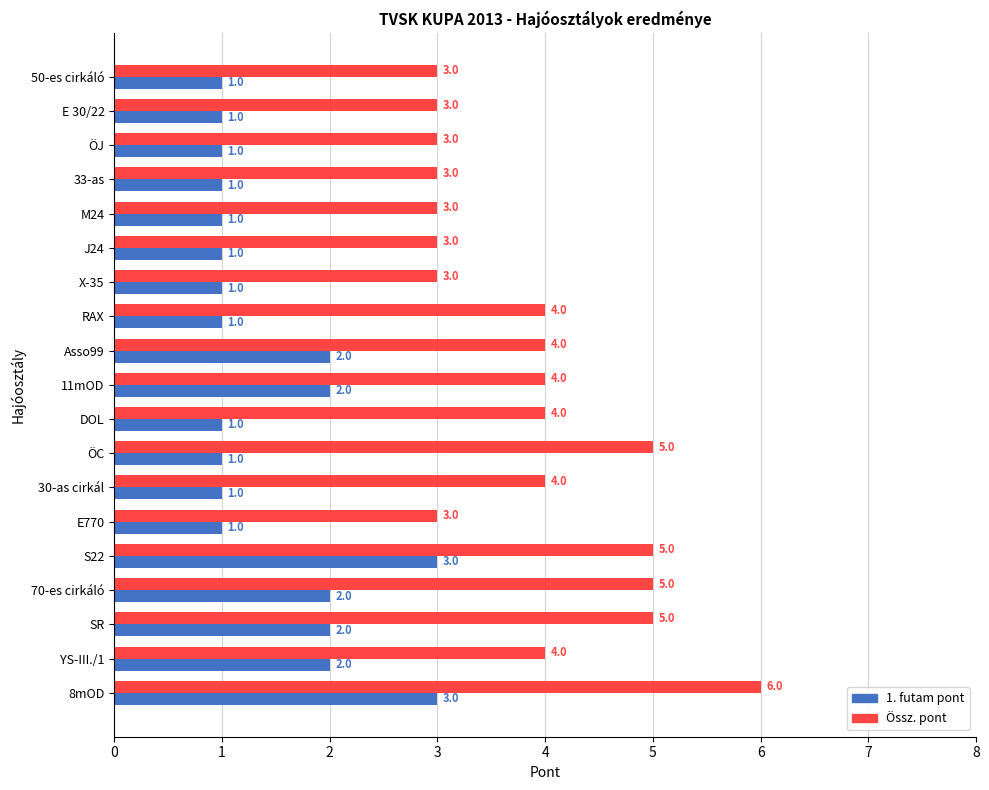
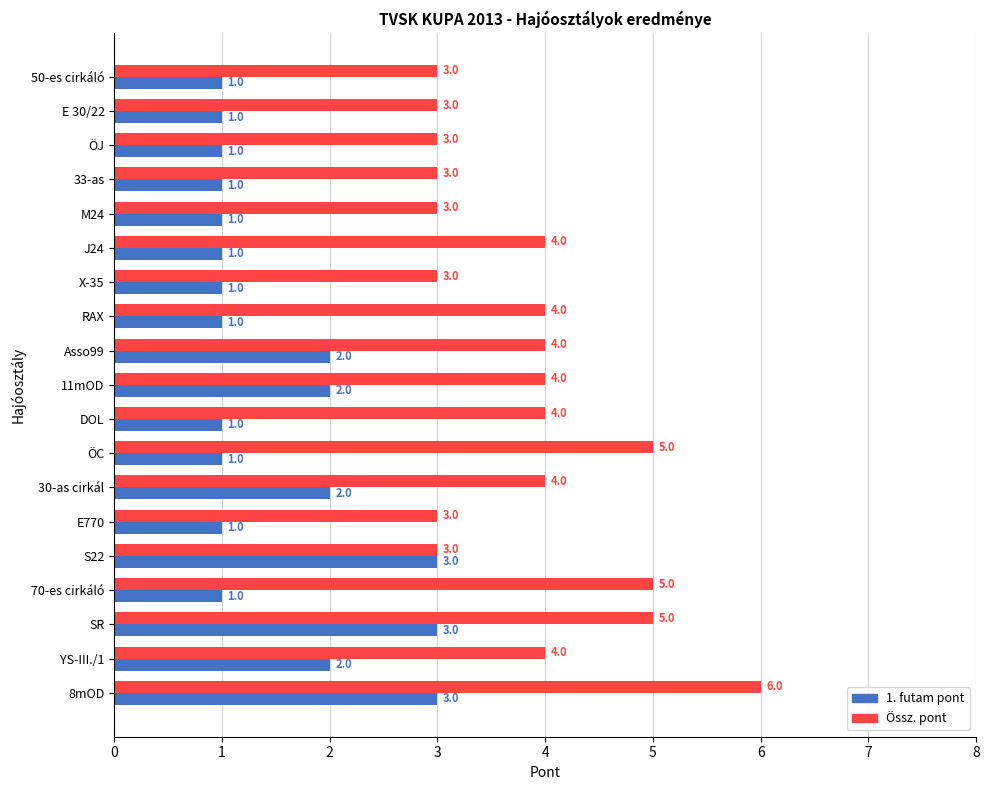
  {
    "1. futam pont": {
      "50-es cirkáló": 1.0,
      "E 30/22": 1.0,
      "ÖJ": 1.0,
      "33-as": 1.0,
      "M24": 1.0,
      "J24": 1.0,
      "X-35": 1.0,
      "RAX": 1.0,
      "Asso99": 2.0,
      "11mOD": 2.0,
      "DOL": 1.0,
      "ÖC": 1.0,
-     "30-as cirkál": 1.0,
+     "30-as cirkál": 2.0,
      "E770": 1.0,
      "S22": 3.0,
-     "70-es cirkáló": 2.0,
-     "SR": 2.0,
+     "70-es cirkáló": 1.0,
+     "SR": 3.0,
      "YS-III./1": 2.0,
      "8mOD": 3.0
    },
    "Össz. pont": {
      "50-es cirkáló": 3.0,
      "E 30/22": 3.0,
      "ÖJ": 3.0,
      "33-as": 3.0,
      "M24": 3.0,
-     "J24": 3.0,
+     "J24": 4.0,
      "X-35": 3.0,
      "RAX": 4.0,
      "Asso99": 4.0,
      "11mOD": 4.0,
      "DOL": 4.0,
      "ÖC": 5.0,
      "30-as cirkál": 4.0,
      "E770": 3.0,
-     "S22": 5.0,
+     "S22": 3.0,
      "70-es cirkáló": 5.0,
      "SR": 5.0,
      "YS-III./1": 4.0,
      "8mOD": 6.0
    }
  }
